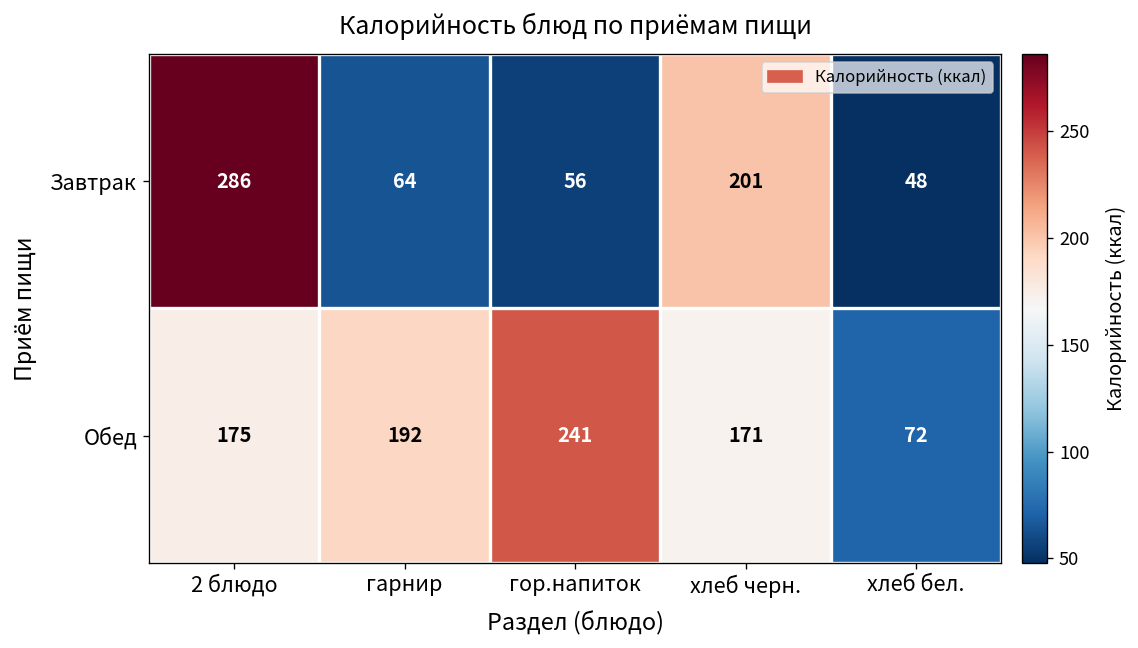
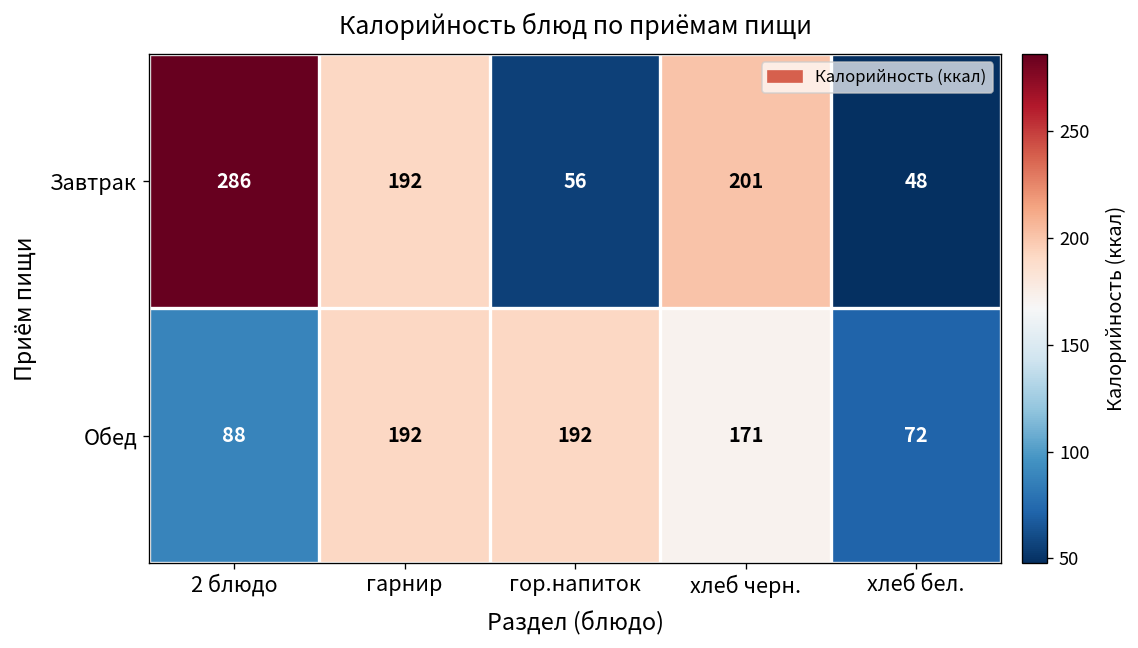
  {
    "Завтрак": {
      "2 блюдо": 286,
-     "гарнир": 64,
+     "гарнир": 192,
      "гор.напиток": 56,
      "хлеб черн.": 201,
      "хлеб бел.": 48
    },
    "Обед": {
-     "2 блюдо": 175,
+     "2 блюдо": 88,
      "гарнир": 192,
-     "гор.напиток": 241,
+     "гор.напиток": 192,
      "хлеб черн.": 171,
      "хлеб бел.": 72
    }
  }
